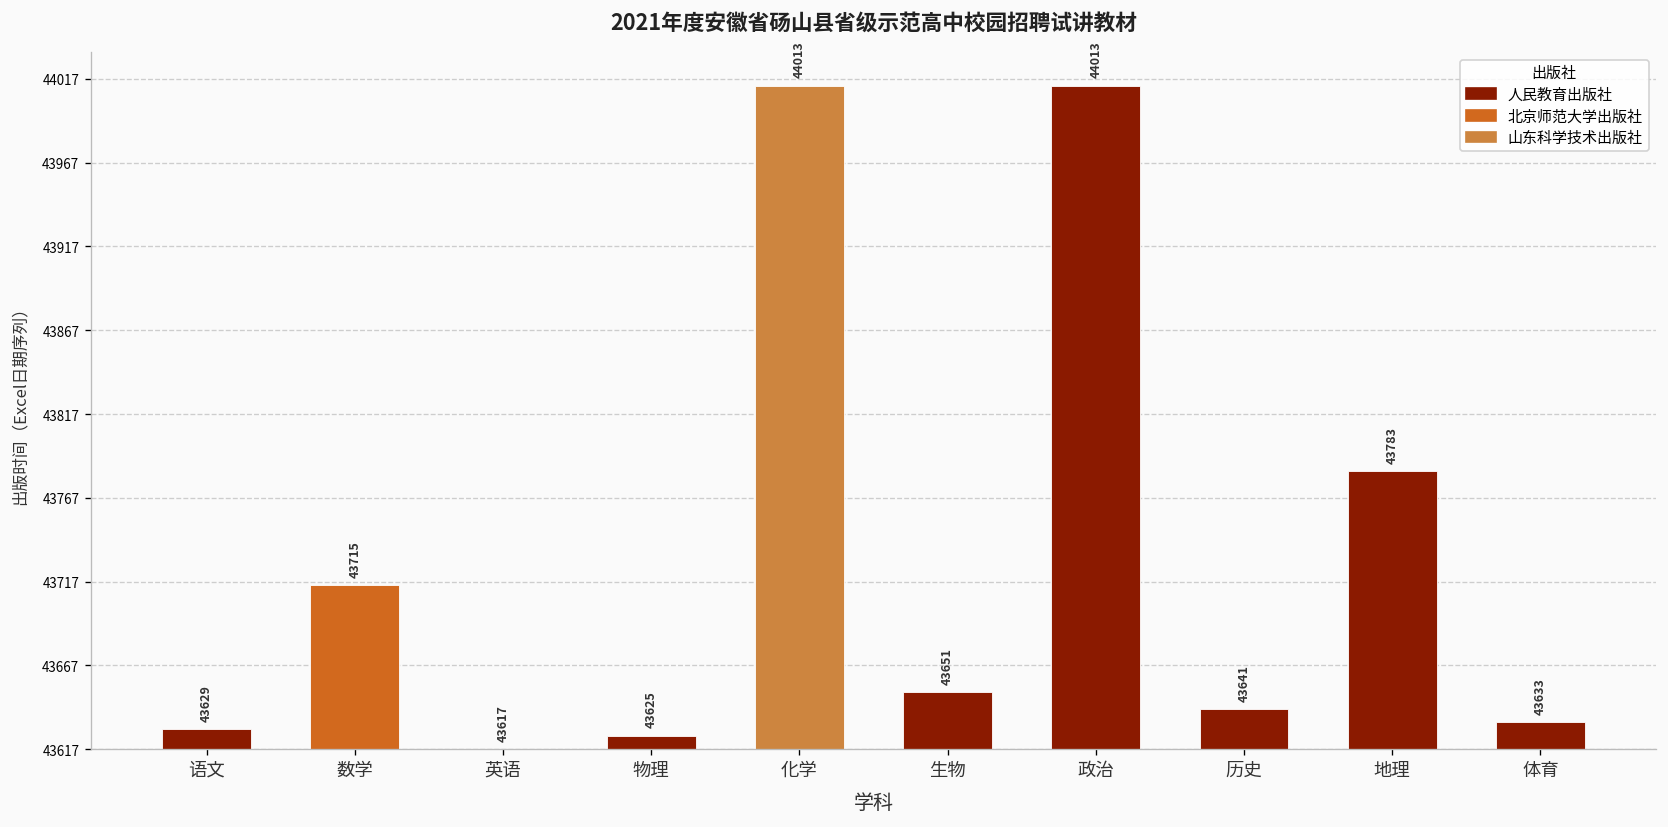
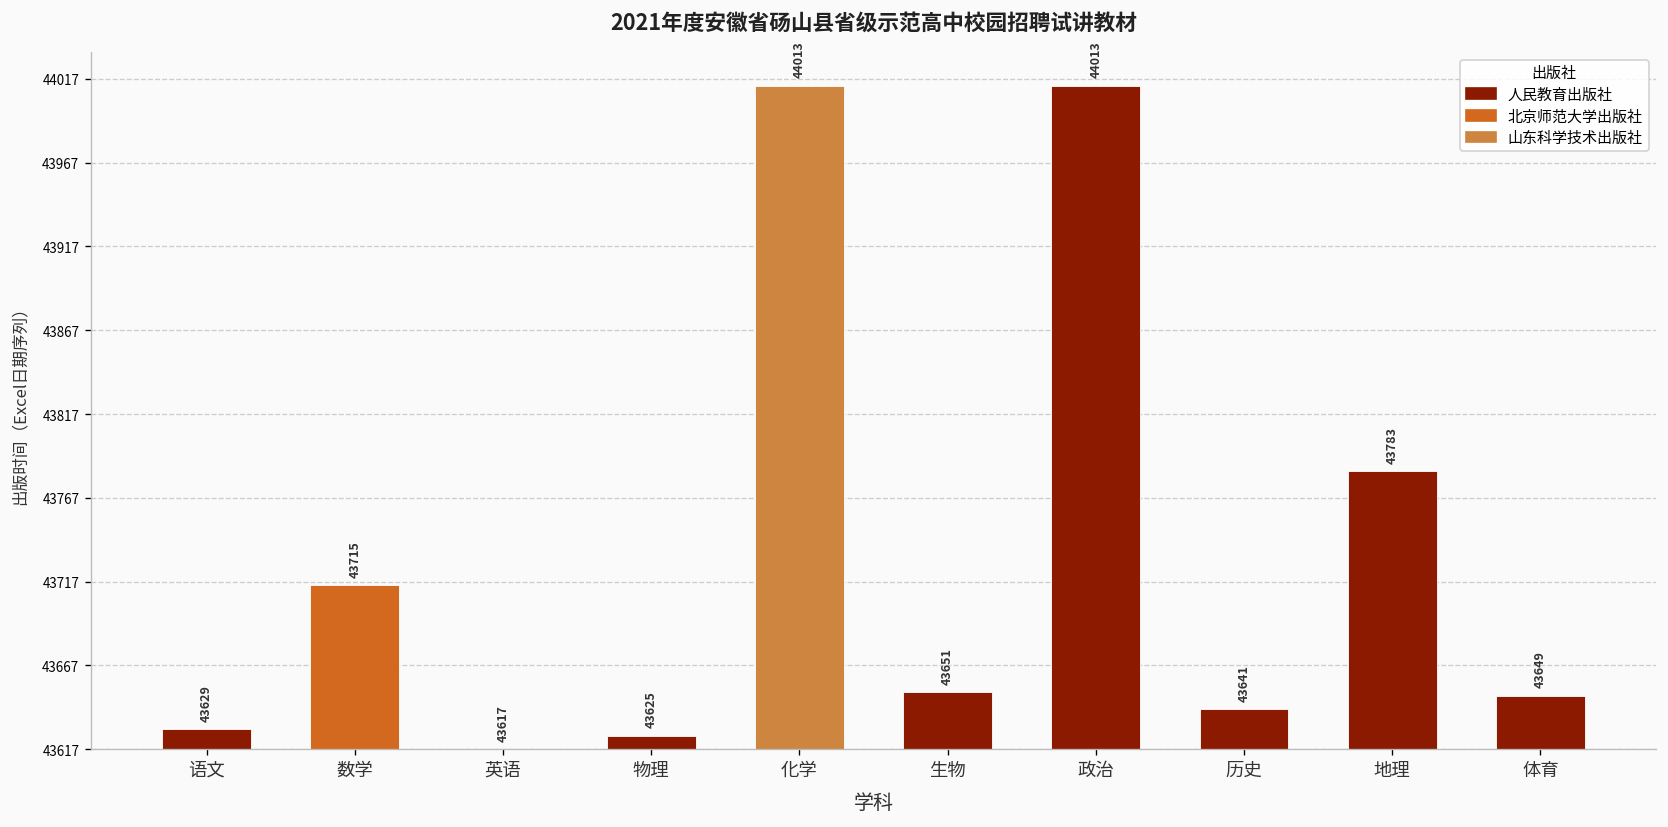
  {
-   "体育": 43633
+   "体育": 43649
  }
